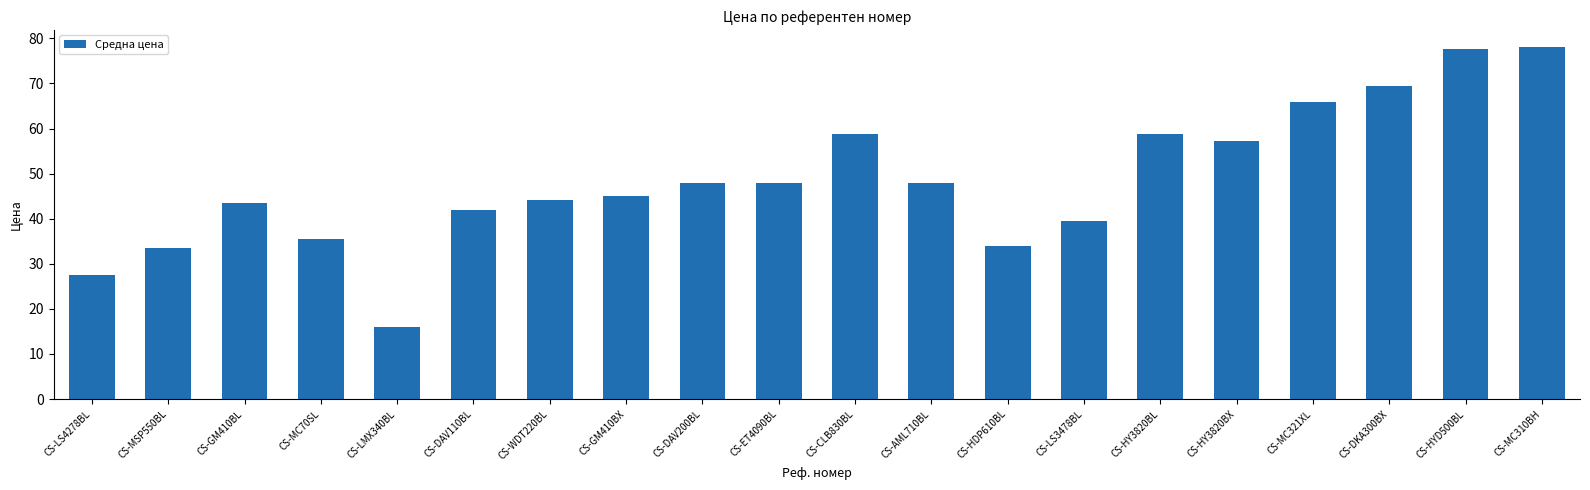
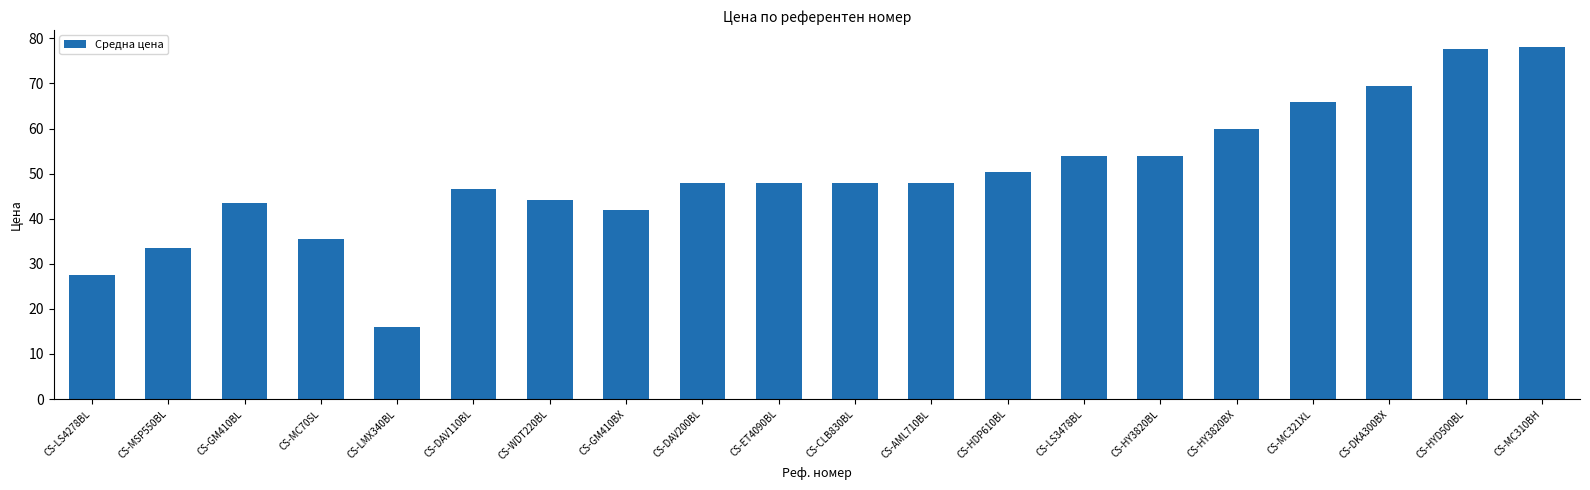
  {
    "CS-LS4278BL": 28,
    "CS-MSP550BL": 34,
    "CS-GM410BL": 44,
    "CS-MC70SL": 36,
    "CS-LMX340BL": 16,
-   "CS-DAV110BL": 42,
+   "CS-DAV110BL": 47,
    "CS-WDT220BL": 44,
-   "CS-GM410BX": 45,
+   "CS-GM410BX": 42,
    "CS-DAV200BL": 48,
    "CS-ET4090BL": 48,
-   "CS-CLB830BL": 59,
+   "CS-CLB830BL": 48,
    "CS-AML710BL": 48,
-   "CS-HDP610BL": 34,
-   "CS-LS3478BL": 39,
-   "CS-HY3820BL": 59,
-   "CS-HY3820BX": 57,
+   "CS-HDP610BL": 50,
+   "CS-LS3478BL": 54,
+   "CS-HY3820BL": 54,
+   "CS-HY3820BX": 60,
    "CS-MC321XL": 66,
    "CS-DKA300BX": 70,
    "CS-HYD500BL": 78,
    "CS-MC310BH": 78
  }
